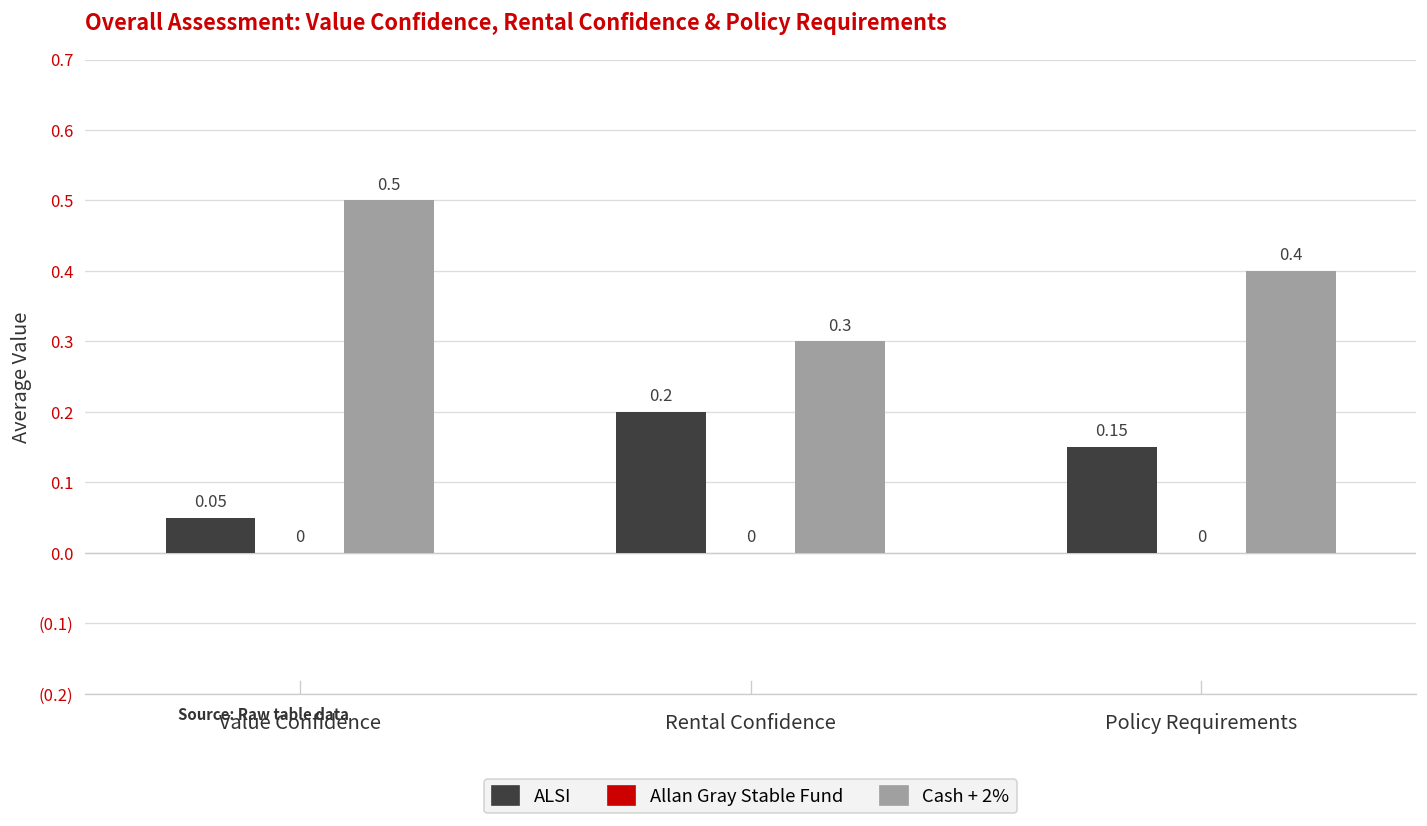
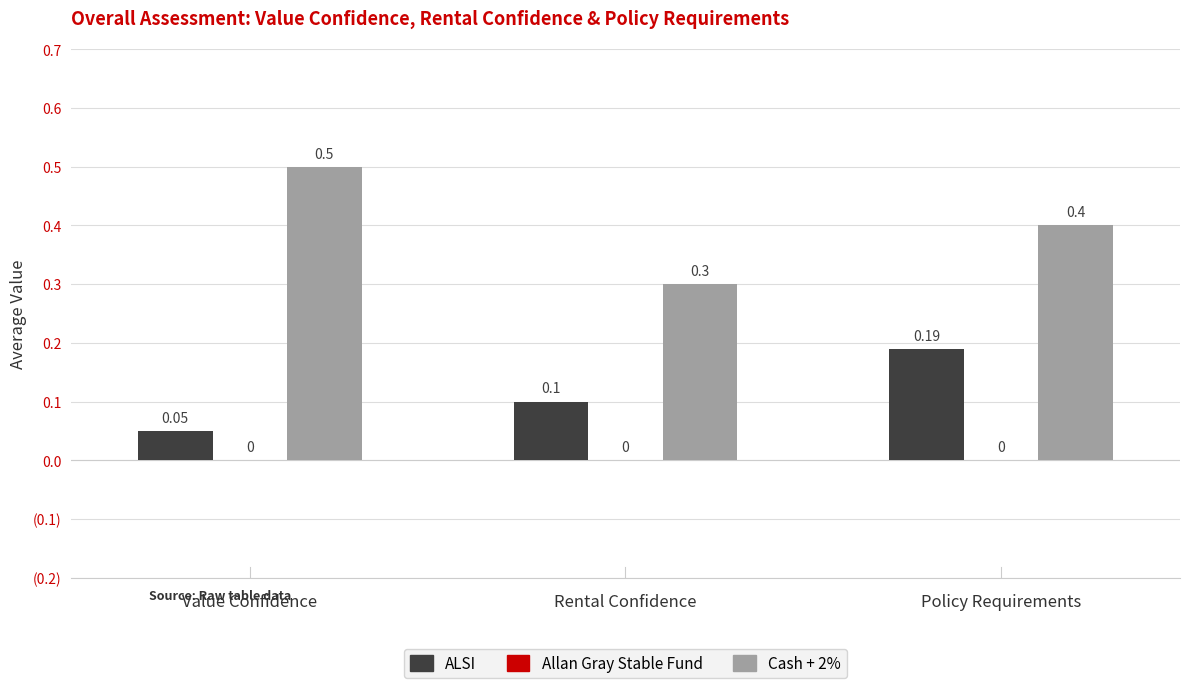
  {
    "ALSI": {
      "Value Confidence": 0.05,
-     "Rental Confidence": 0.2,
-     "Policy Requirements": 0.15
+     "Rental Confidence": 0.1,
+     "Policy Requirements": 0.19
    },
    "Allan Gray Stable Fund": {
      "Value Confidence": 0,
      "Rental Confidence": 0,
      "Policy Requirements": 0
    },
    "Cash + 2%": {
      "Value Confidence": 0.5,
      "Rental Confidence": 0.3,
      "Policy Requirements": 0.4
    }
  }
